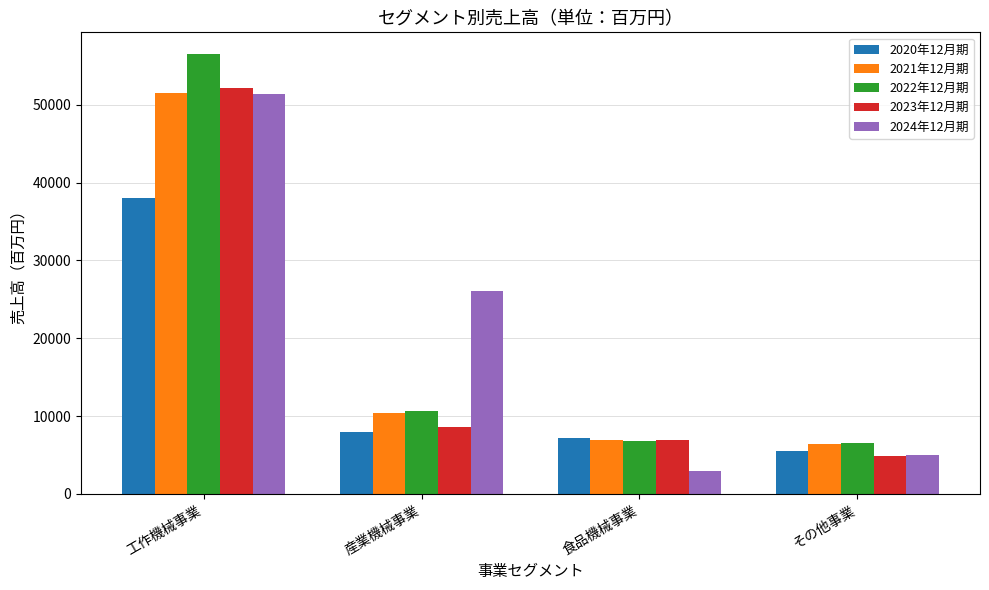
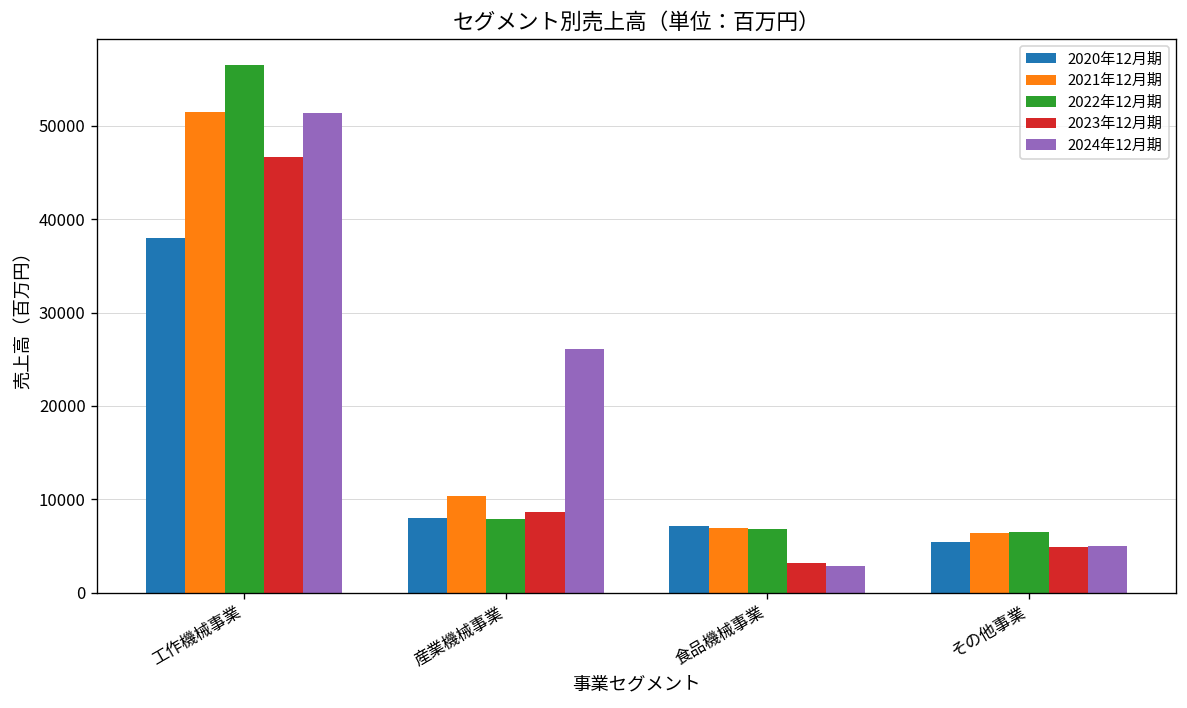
  {
    "2020年12月期": {
      "工作機械事業": 38000,
      "産業機械事業": 8000,
      "食品機械事業": 7000,
      "その他事業": 5000
    },
    "2021年12月期": {
      "工作機械事業": 51000,
      "産業機械事業": 10000,
      "食品機械事業": 7000,
      "その他事業": 6000
    },
    "2022年12月期": {
      "工作機械事業": 56000,
-     "産業機械事業": 11000,
+     "産業機械事業": 8000,
      "食品機械事業": 7000,
      "その他事業": 7000
    },
    "2023年12月期": {
-     "工作機械事業": 52000,
+     "工作機械事業": 47000,
      "産業機械事業": 9000,
-     "食品機械事業": 7000,
+     "食品機械事業": 3000,
      "その他事業": 5000
    },
    "2024年12月期": {
      "工作機械事業": 51000,
      "産業機械事業": 26000,
      "食品機械事業": 3000,
      "その他事業": 5000
    }
  }
